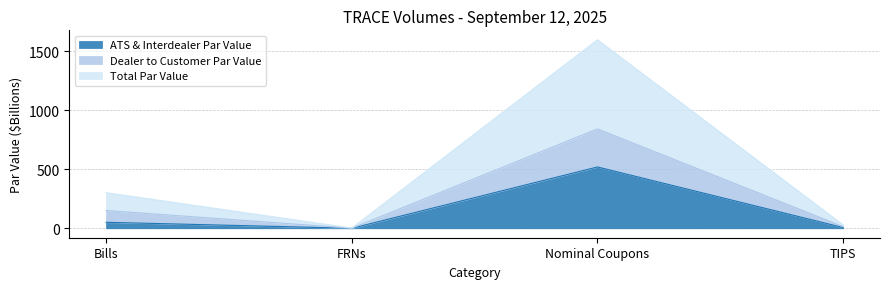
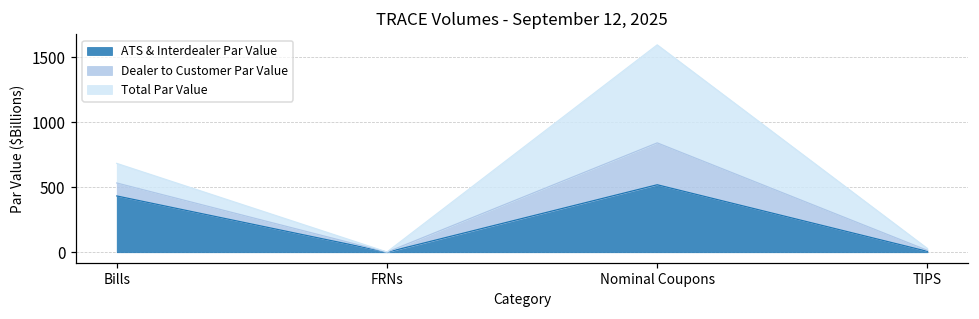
  {
    "ATS & Interdealer Par Value": {
-     "Bills": 50,
+     "Bills": 430,
      "Nominal Coupons": 520
    }
  }
